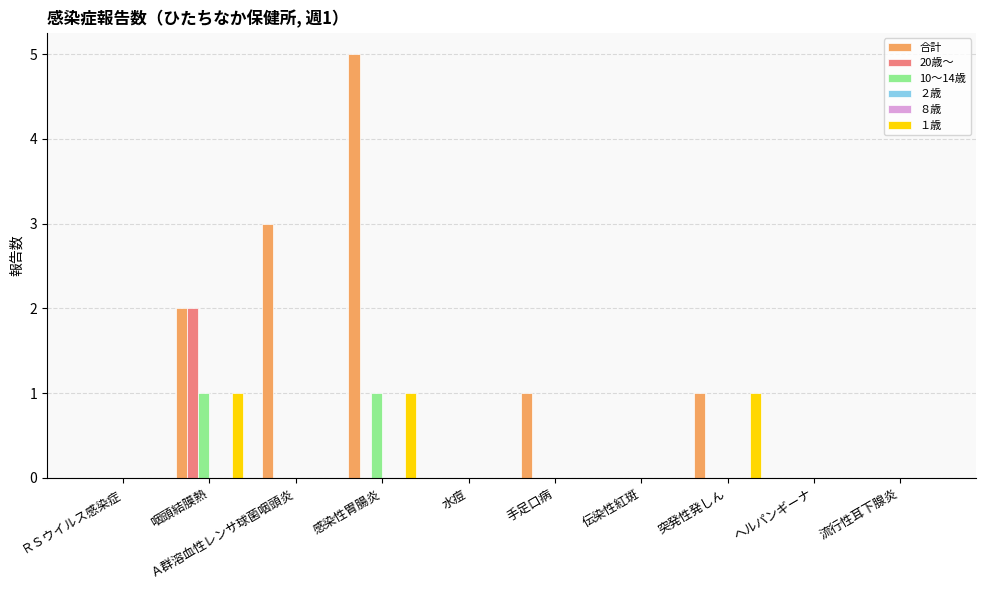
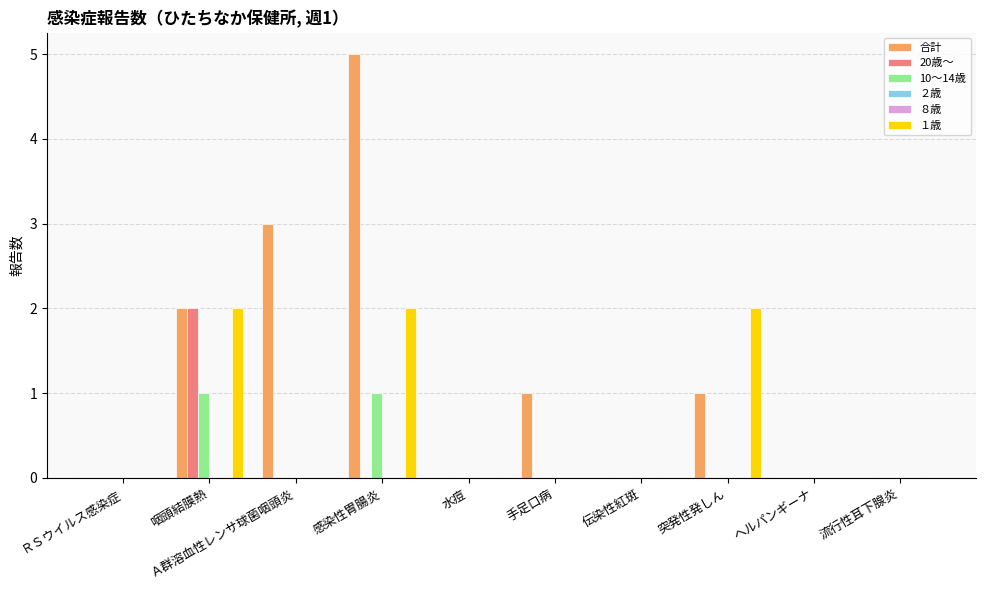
  {
    "10～14歳": {
      "ＲＳウイルス感染症": 0,
      "咽頭結膜熱": 1,
      "Ａ群溶血性レンサ球菌咽頭炎": 0,
      "感染性胃腸炎": 1,
      "水痘": 0,
      "手足口病": 0,
      "伝染性紅斑": 0,
      "突発性発しん": 0,
      "ヘルパンギーナ": 0,
      "流行性耳下腺炎": 0
    },
    "２歳": {
      "ＲＳウイルス感染症": 0,
      "咽頭結膜熱": 0,
      "Ａ群溶血性レンサ球菌咽頭炎": 0,
      "感染性胃腸炎": 0,
      "水痘": 0,
      "手足口病": 0,
      "伝染性紅斑": 0,
      "突発性発しん": 0,
      "ヘルパンギーナ": 0,
      "流行性耳下腺炎": 0
    },
    "８歳": {
      "ＲＳウイルス感染症": 0,
      "咽頭結膜熱": 0,
      "Ａ群溶血性レンサ球菌咽頭炎": 0,
      "感染性胃腸炎": 0,
      "水痘": 0,
      "手足口病": 0,
      "伝染性紅斑": 0,
      "突発性発しん": 0,
      "ヘルパンギーナ": 0,
      "流行性耳下腺炎": 0
    },
    "１歳": {
      "ＲＳウイルス感染症": 0,
-     "咽頭結膜熱": 1,
+     "咽頭結膜熱": 2,
      "Ａ群溶血性レンサ球菌咽頭炎": 0,
-     "感染性胃腸炎": 1,
+     "感染性胃腸炎": 2,
      "水痘": 0,
      "手足口病": 0,
      "伝染性紅斑": 0,
-     "突発性発しん": 1,
+     "突発性発しん": 2,
      "ヘルパンギーナ": 0,
      "流行性耳下腺炎": 0
    }
  }
